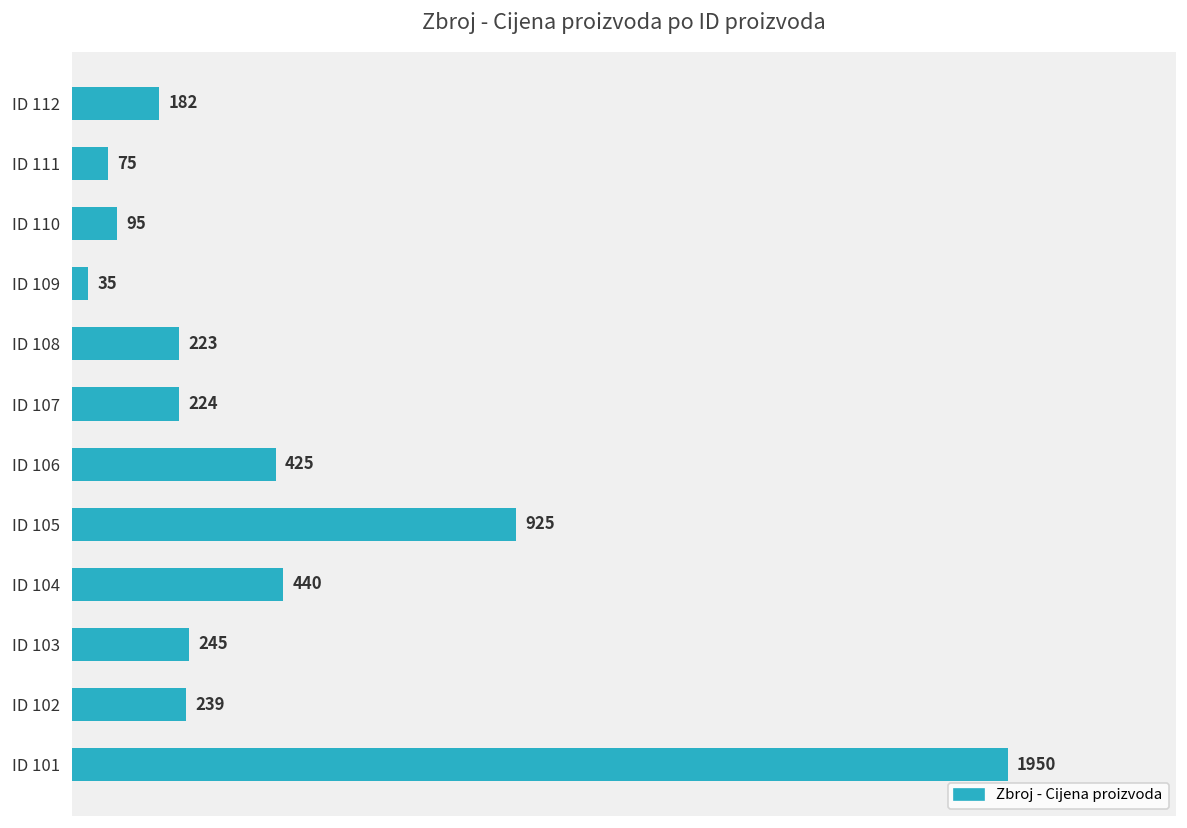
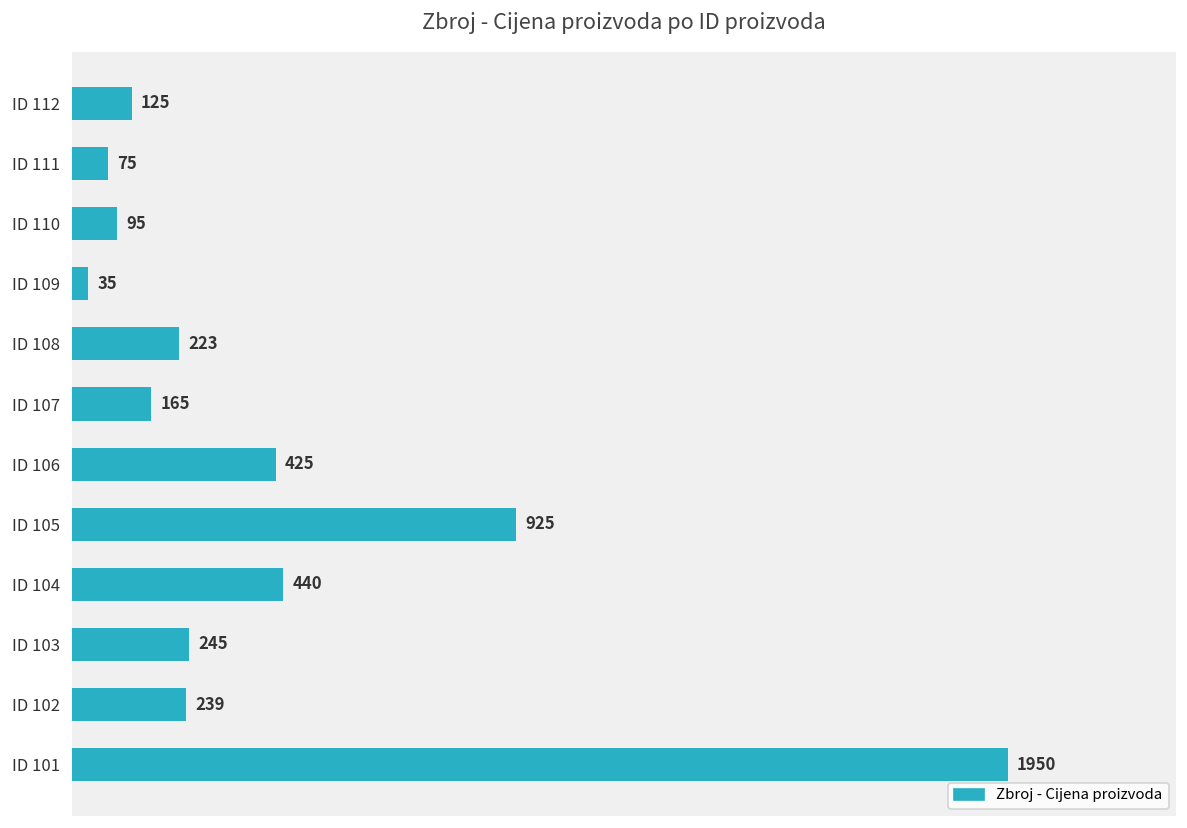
  {
-   "ID 112": 182,
+   "ID 112": 125,
    "ID 111": 75,
    "ID 110": 95,
    "ID 109": 35,
    "ID 108": 223,
-   "ID 107": 224,
+   "ID 107": 165,
    "ID 106": 425,
    "ID 105": 925,
    "ID 104": 440,
    "ID 103": 245,
    "ID 102": 239,
    "ID 101": 1950
  }
